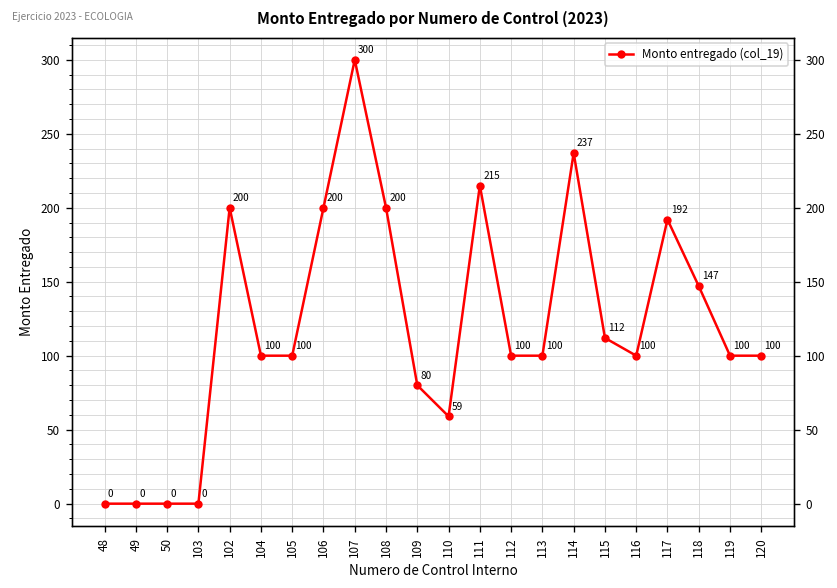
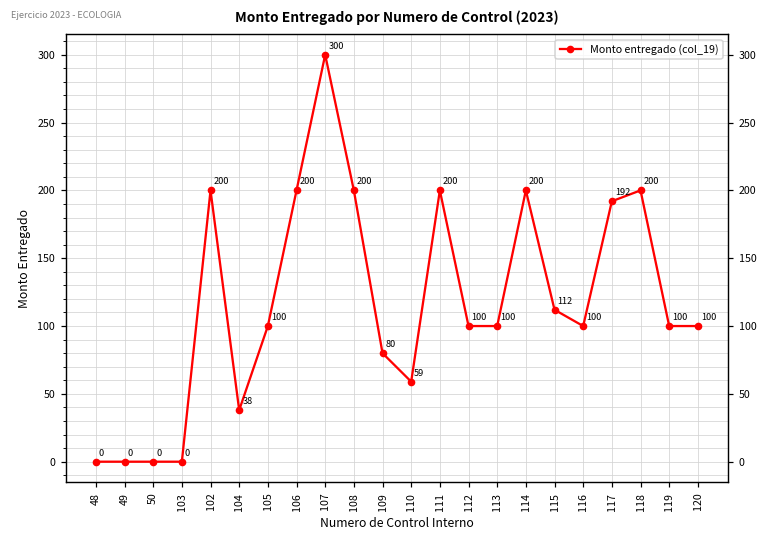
  {
    "48": 0,
    "49": 0,
    "50": 0,
    "103": 0,
    "102": 200,
-   "104": 100,
+   "104": 38,
    "105": 100,
    "106": 200,
    "107": 300,
    "108": 200,
    "109": 80,
    "110": 59,
-   "111": 215,
+   "111": 200,
    "112": 100,
    "113": 100,
-   "114": 237,
+   "114": 200,
    "115": 112,
    "116": 100,
    "117": 192,
-   "118": 147,
+   "118": 200,
    "119": 100,
    "120": 100
  }
